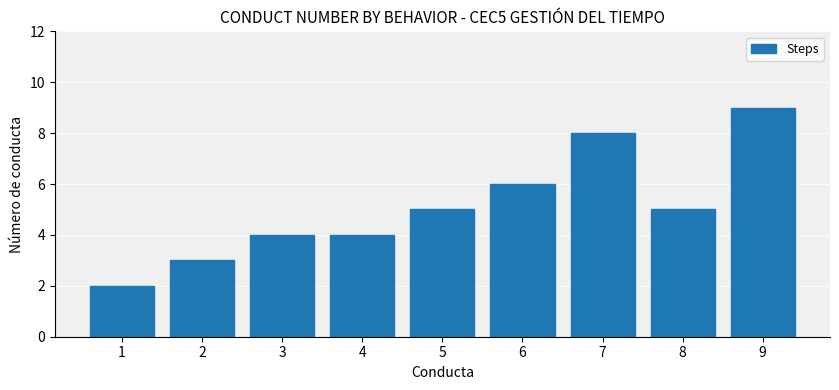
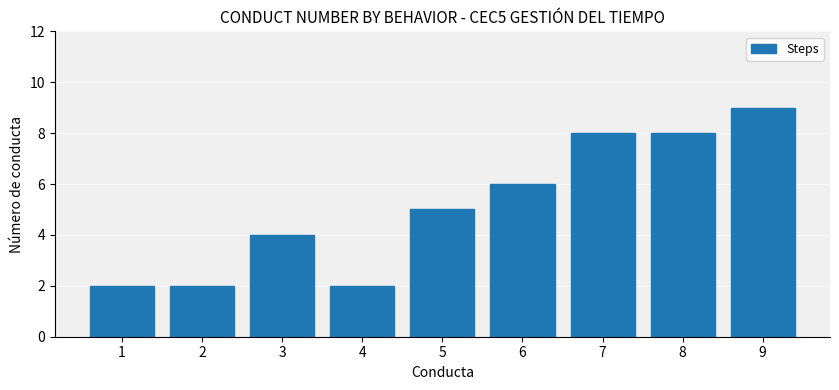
  {
    "1": 2,
-   "2": 3,
+   "2": 2,
    "3": 4,
-   "4": 4,
+   "4": 2,
    "5": 5,
    "6": 6,
    "7": 8,
-   "8": 5,
+   "8": 8,
    "9": 9
  }
